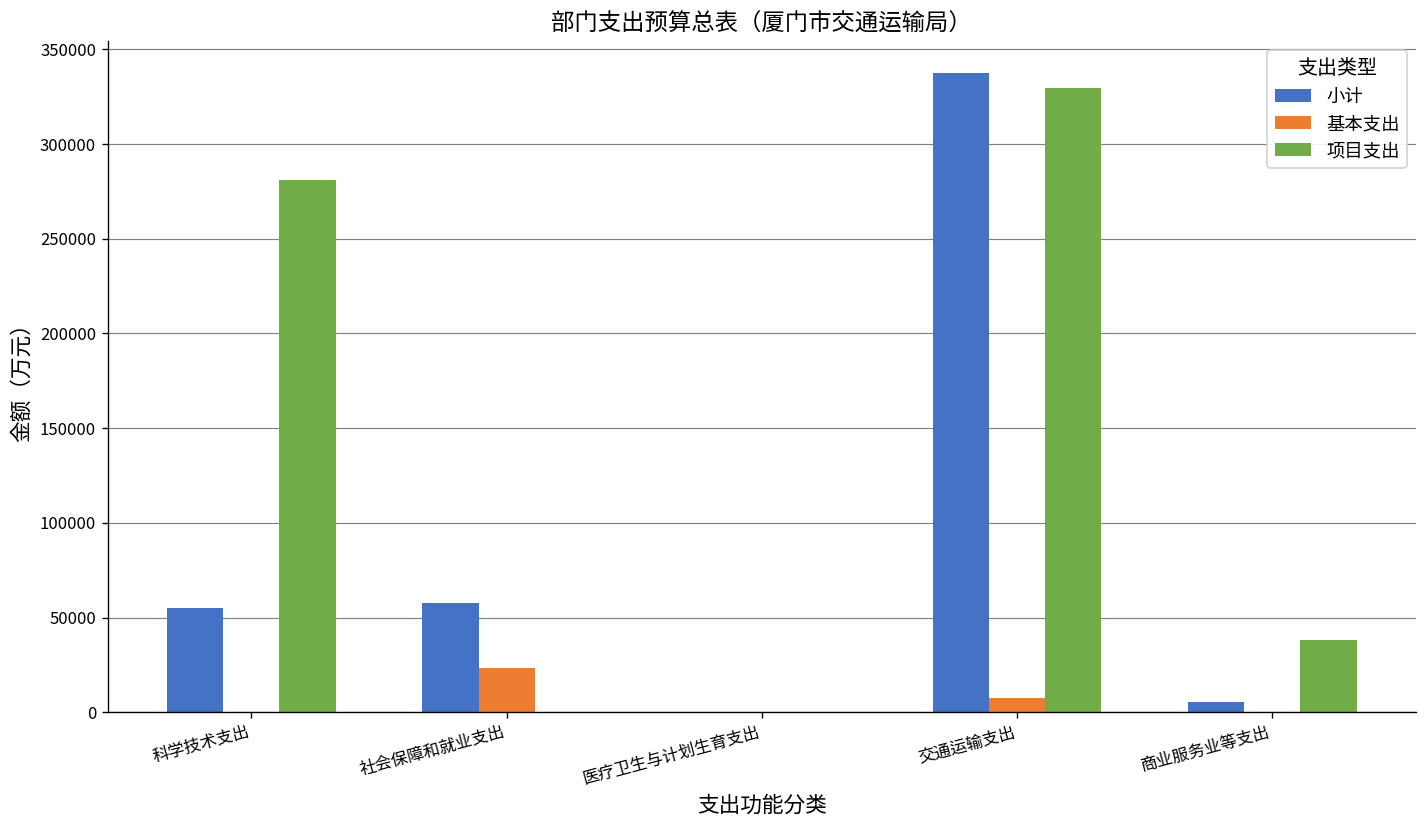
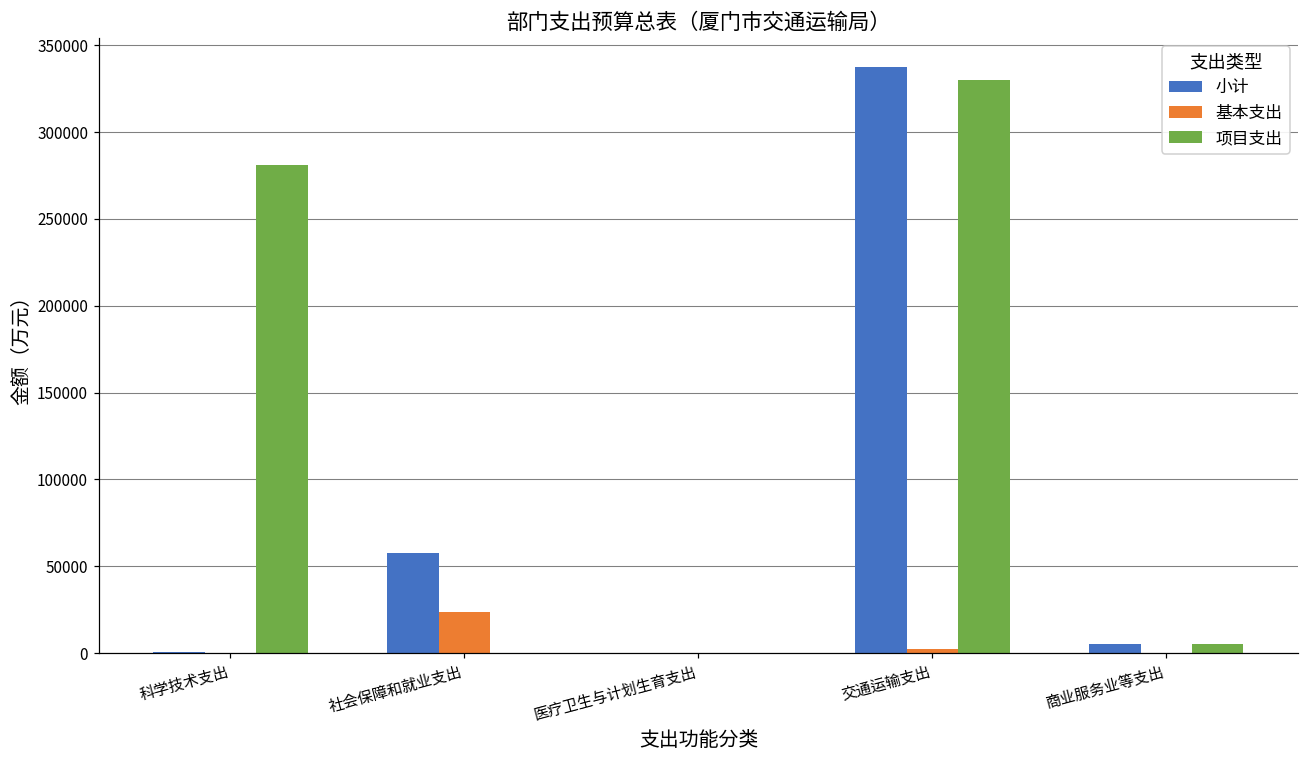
  {
    "小计": {
-     "科学技术支出": 55000,
+     "科学技术支出": 0,
      "社会保障和就业支出": 58000,
      "交通运输支出": 337000,
      "商业服务业等支出": 5000
    },
    "基本支出": {
      "科学技术支出": 0,
      "社会保障和就业支出": 24000,
-     "交通运输支出": 8000,
+     "交通运输支出": 3000,
      "商业服务业等支出": 0
    },
    "项目支出": {
      "科学技术支出": 281000,
      "社会保障和就业支出": 0,
      "医疗卫生与计划生育支出": 0,
      "交通运输支出": 330000,
-     "商业服务业等支出": 38000
+     "商业服务业等支出": 5000
    }
  }
